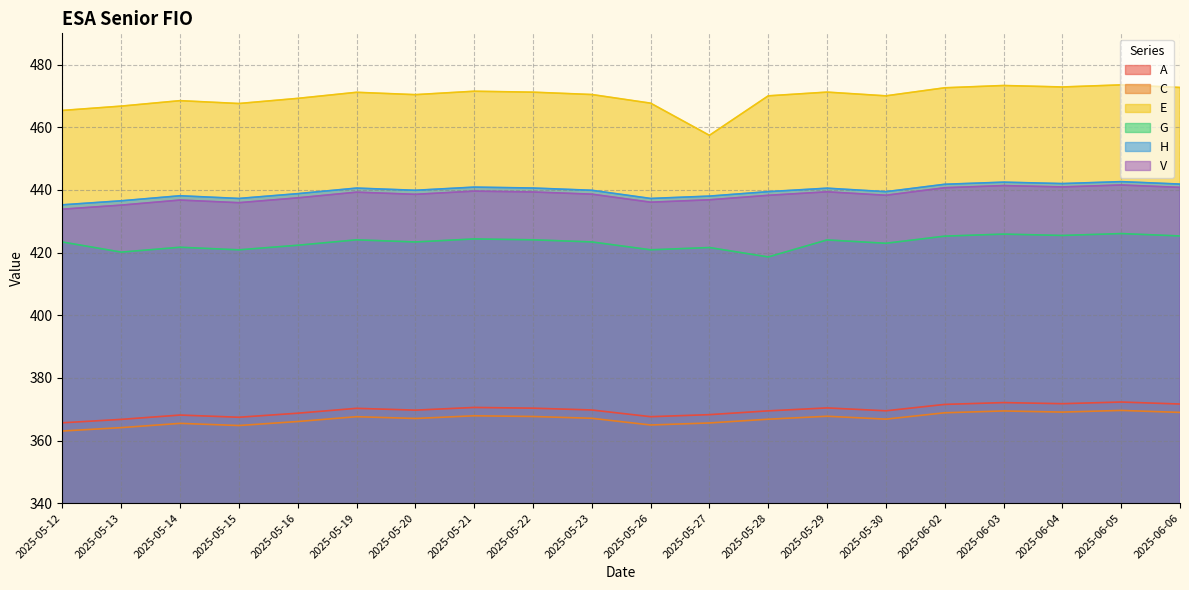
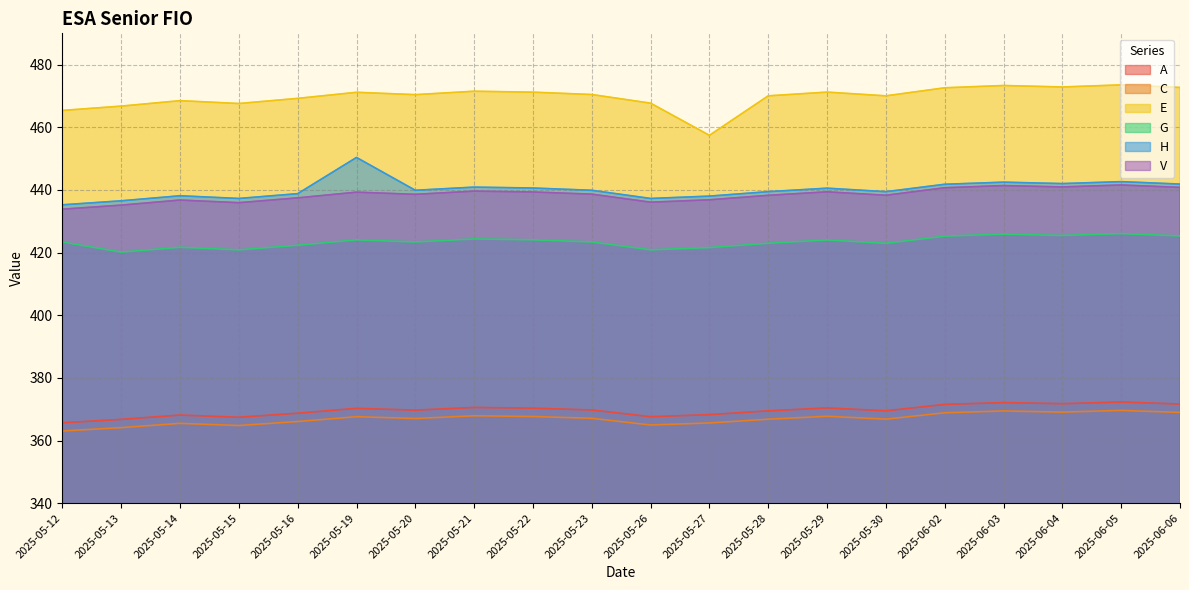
  {
    "E": {
      "2025-05-12": 465,
      "2025-05-13": 467,
      "2025-05-14": 469,
      "2025-05-15": 468,
      "2025-05-16": 469,
      "2025-05-19": 471,
      "2025-05-20": 470,
      "2025-05-21": 472,
      "2025-05-22": 471,
      "2025-05-23": 470,
      "2025-05-26": 468,
      "2025-05-27": 457,
      "2025-05-28": 470,
      "2025-05-29": 471,
      "2025-05-30": 470,
      "2025-06-02": 473,
      "2025-06-03": 473,
      "2025-06-04": 473,
      "2025-06-06": 473
    },
    "G": {
      "2025-05-12": 423,
      "2025-05-13": 420,
      "2025-05-14": 422,
      "2025-05-15": 421,
      "2025-05-16": 422,
      "2025-05-19": 424,
      "2025-05-20": 423,
      "2025-05-21": 424,
      "2025-05-22": 424,
      "2025-05-23": 423,
      "2025-05-26": 421,
      "2025-05-27": 422,
-     "2025-05-28": 419,
+     "2025-05-28": 423,
      "2025-05-29": 424,
      "2025-05-30": 423,
      "2025-06-02": 425,
      "2025-06-03": 426,
      "2025-06-04": 425,
      "2025-06-05": 426,
      "2025-06-06": 425
    },
    "H": {
      "2025-05-12": 435,
      "2025-05-13": 437,
      "2025-05-14": 438,
      "2025-05-15": 437,
      "2025-05-16": 439,
-     "2025-05-19": 441,
+     "2025-05-19": 450,
      "2025-05-20": 440,
      "2025-05-21": 441,
      "2025-05-22": 441,
      "2025-05-23": 440,
      "2025-05-26": 437,
      "2025-05-27": 438,
      "2025-05-28": 439,
      "2025-05-29": 441,
      "2025-05-30": 439,
      "2025-06-02": 442,
      "2025-06-03": 442,
      "2025-06-04": 442,
      "2025-06-05": 443,
      "2025-06-06": 442
    },
    "V": {
      "2025-05-12": 434,
      "2025-05-13": 435,
      "2025-05-14": 437,
      "2025-05-15": 436,
      "2025-05-16": 437,
      "2025-05-19": 439,
      "2025-05-20": 439,
      "2025-05-21": 440,
      "2025-05-22": 439,
      "2025-05-23": 439,
      "2025-05-26": 436,
      "2025-05-27": 437,
      "2025-05-28": 438,
      "2025-05-29": 439,
      "2025-05-30": 438,
      "2025-06-02": 441,
      "2025-06-03": 441,
      "2025-06-04": 441,
      "2025-06-05": 442,
      "2025-06-06": 441
    }
  }
